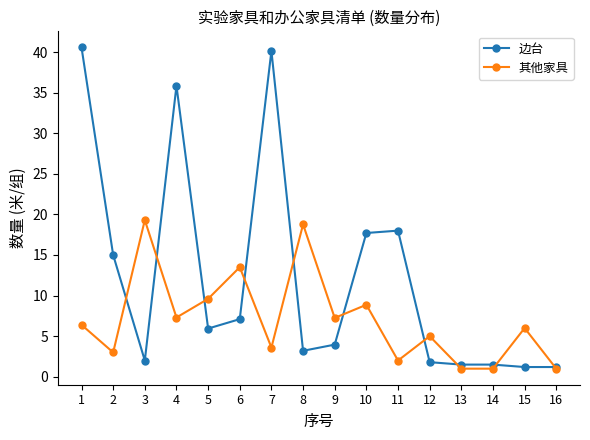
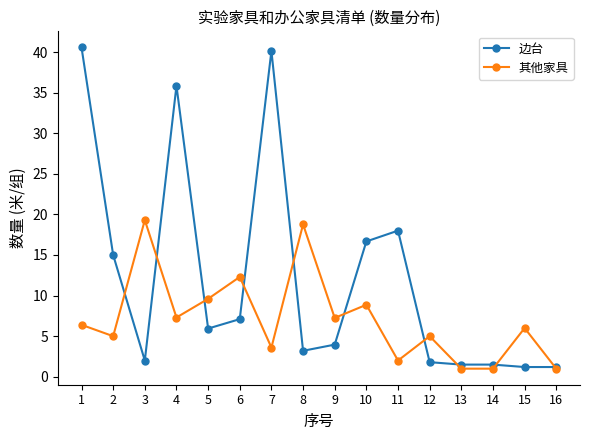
  {
    "边台": {
      "1": 41,
      "2": 15,
      "3": 2,
      "4": 36,
      "5": 6,
      "6": 7,
      "7": 40,
      "8": 3,
      "9": 4,
-     "10": 18,
+     "10": 17,
      "11": 18,
      "12": 2,
      "13": 2,
      "14": 2,
      "15": 1
    },
    "其他家具": {
      "1": 6,
-     "2": 3,
+     "2": 5,
      "3": 19,
      "4": 7,
      "5": 10,
-     "6": 14,
+     "6": 12,
      "7": 4,
      "8": 19,
      "9": 7,
      "10": 9,
      "11": 2,
      "12": 5,
      "13": 1,
      "14": 1,
      "15": 6
    }
  }
